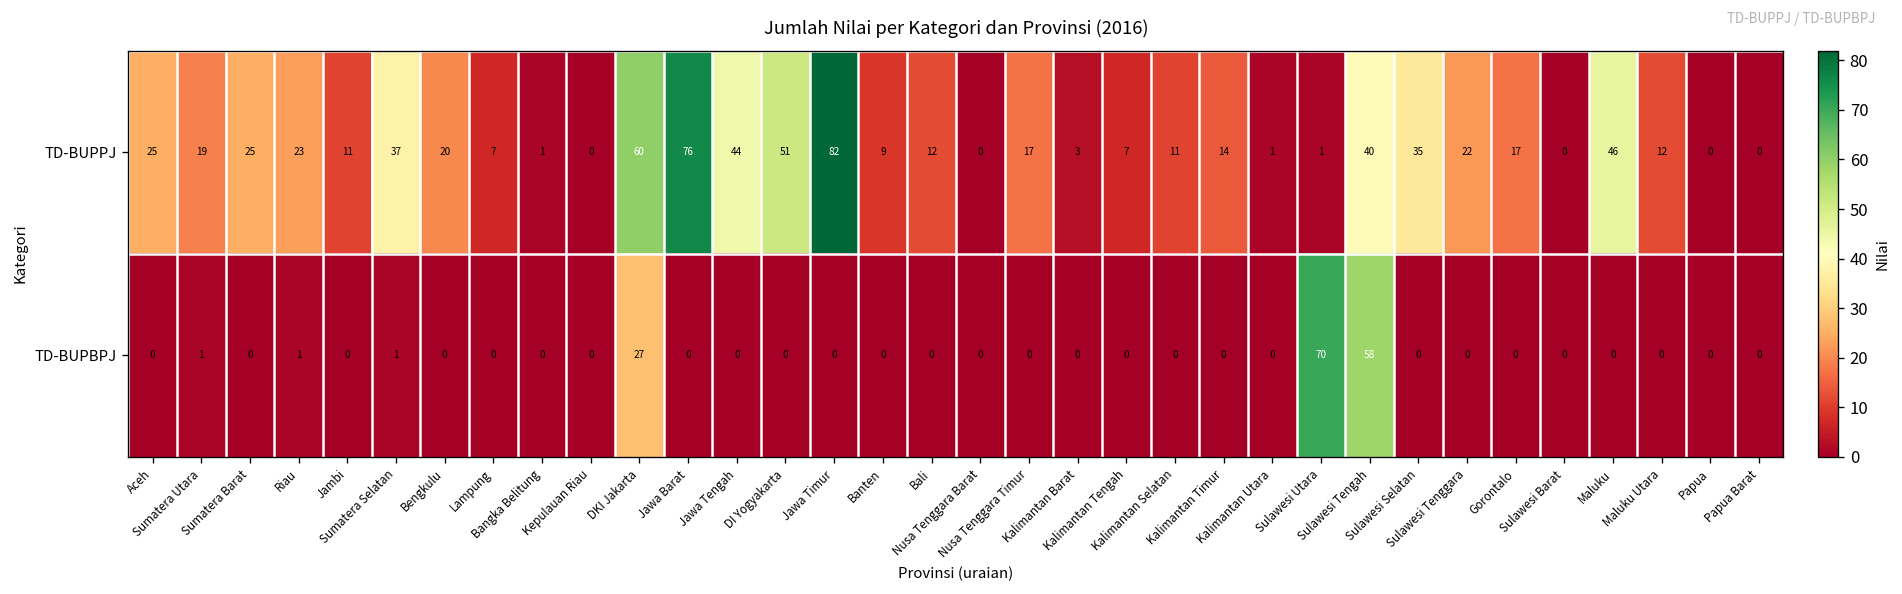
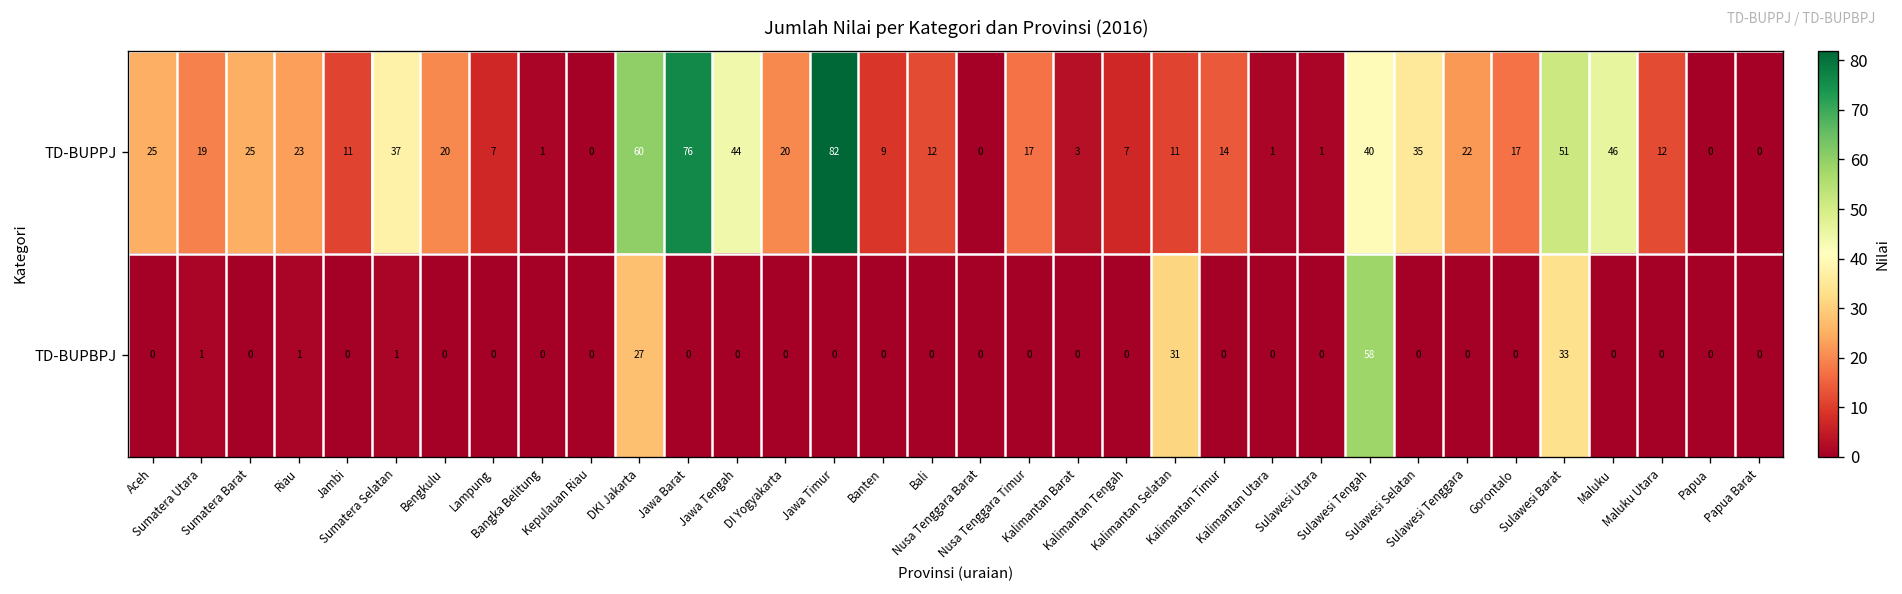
  {
    "TD-BUPPJ": {
      "Aceh": 25,
      "Sumatera Utara": 19,
      "Sumatera Barat": 25,
      "Riau": 23,
      "Jambi": 11,
      "Sumatera Selatan": 37,
      "Bengkulu": 20,
      "Lampung": 7,
      "Bangka Belitung": 1,
      "Kepulauan Riau": 0,
      "DKI Jakarta": 60,
      "Jawa Barat": 76,
      "Jawa Tengah": 44,
-     "DI Yogyakarta": 51,
+     "DI Yogyakarta": 20,
      "Jawa Timur": 82,
      "Banten": 9,
      "Bali": 12,
      "Nusa Tenggara Barat": 0,
      "Nusa Tenggara Timur": 17,
      "Kalimantan Barat": 3,
      "Kalimantan Tengah": 7,
      "Kalimantan Selatan": 11,
      "Kalimantan Timur": 14,
      "Kalimantan Utara": 1,
      "Sulawesi Utara": 1,
      "Sulawesi Tengah": 40,
      "Sulawesi Selatan": 35,
      "Sulawesi Tenggara": 22,
      "Gorontalo": 17,
-     "Sulawesi Barat": 0,
+     "Sulawesi Barat": 51,
      "Maluku": 46,
      "Maluku Utara": 12,
      "Papua": 0,
      "Papua Barat": 0
    },
    "TD-BUPBPJ": {
      "Aceh": 0,
      "Sumatera Utara": 1,
      "Sumatera Barat": 0,
      "Riau": 1,
      "Jambi": 0,
      "Sumatera Selatan": 1,
      "Bengkulu": 0,
      "Lampung": 0,
      "Bangka Belitung": 0,
      "Kepulauan Riau": 0,
      "DKI Jakarta": 27,
      "Jawa Barat": 0,
      "Jawa Tengah": 0,
      "DI Yogyakarta": 0,
      "Jawa Timur": 0,
      "Banten": 0,
      "Bali": 0,
      "Nusa Tenggara Barat": 0,
      "Nusa Tenggara Timur": 0,
      "Kalimantan Barat": 0,
      "Kalimantan Tengah": 0,
-     "Kalimantan Selatan": 0,
+     "Kalimantan Selatan": 31,
      "Kalimantan Timur": 0,
      "Kalimantan Utara": 0,
-     "Sulawesi Utara": 70,
+     "Sulawesi Utara": 0,
      "Sulawesi Tengah": 58,
      "Sulawesi Selatan": 0,
      "Sulawesi Tenggara": 0,
      "Gorontalo": 0,
-     "Sulawesi Barat": 0,
+     "Sulawesi Barat": 33,
      "Maluku": 0,
      "Maluku Utara": 0,
      "Papua": 0,
      "Papua Barat": 0
    }
  }
